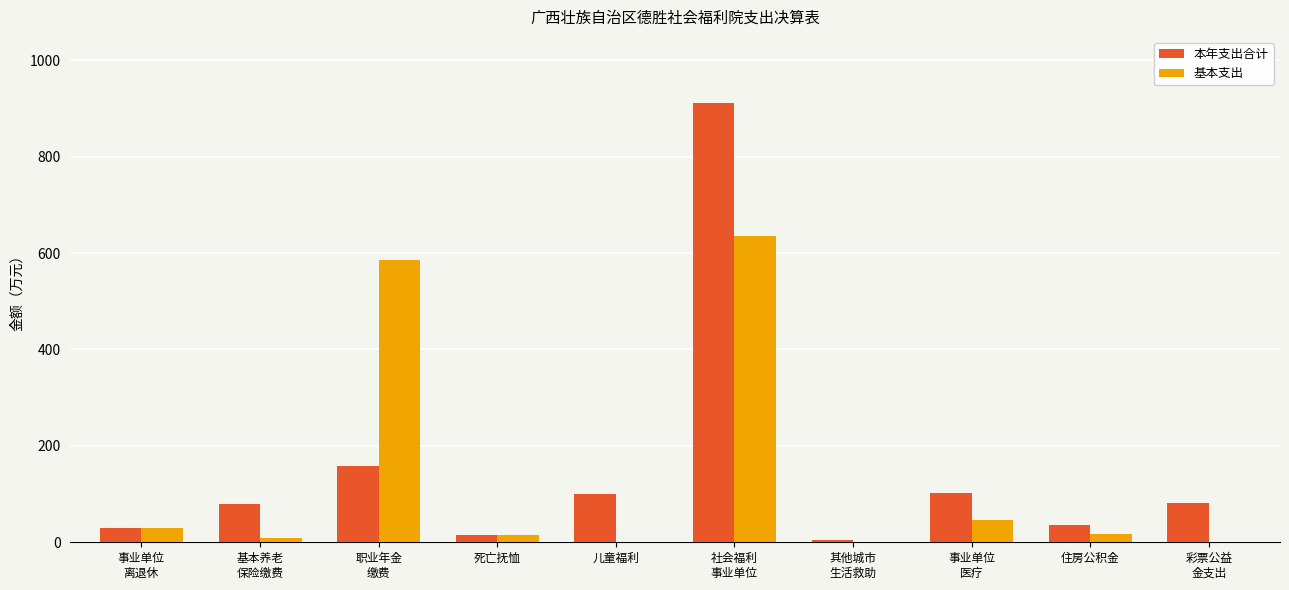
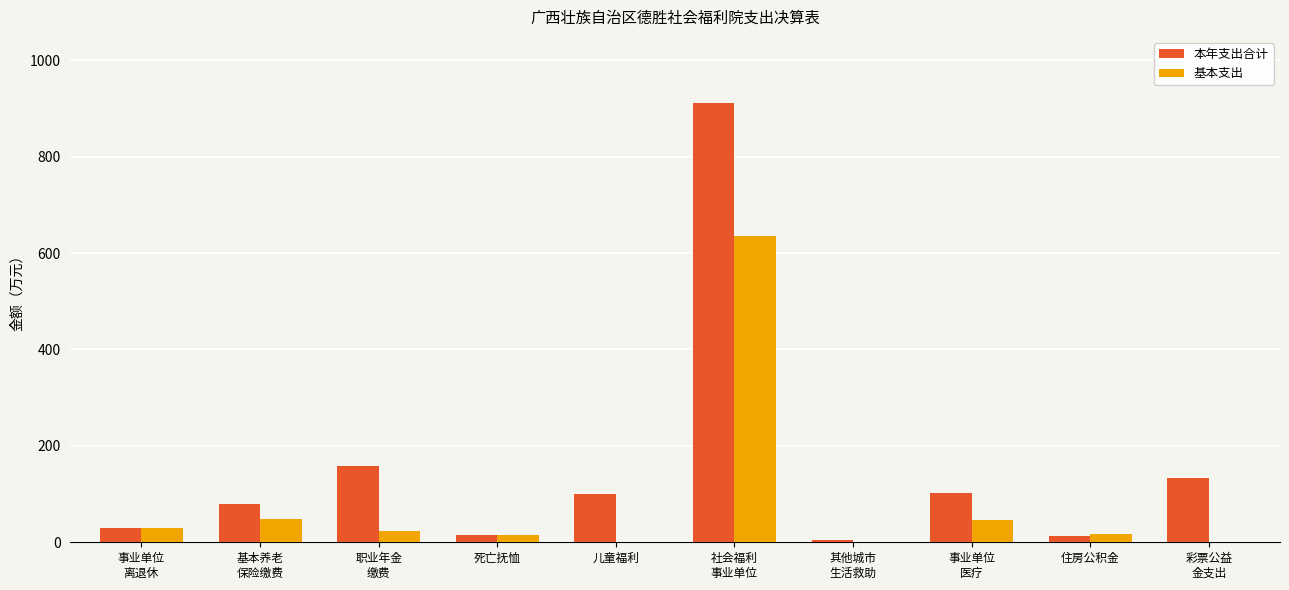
  {
    "本年支出合计": {
      "事业单位 离退休": 30,
      "基本养老 保险缴费": 80,
      "职业年金 缴费": 160,
      "死亡抚恤": 10,
      "儿童福利": 100,
      "社会福利 事业单位": 910,
      "事业单位 医疗": 100,
-     "住房公积金": 40,
-     "彩票公益 金支出": 80
+     "住房公积金": 10,
+     "彩票公益 金支出": 130
    },
    "基本支出": {
      "事业单位 离退休": 30,
-     "基本养老 保险缴费": 10,
-     "职业年金 缴费": 590,
+     "基本养老 保险缴费": 50,
+     "职业年金 缴费": 20,
      "死亡抚恤": 10,
      "儿童福利": 0,
      "社会福利 事业单位": 640,
      "其他城市 生活救助": 0,
      "事业单位 医疗": 50,
      "住房公积金": 20,
      "彩票公益 金支出": 0
    }
  }
